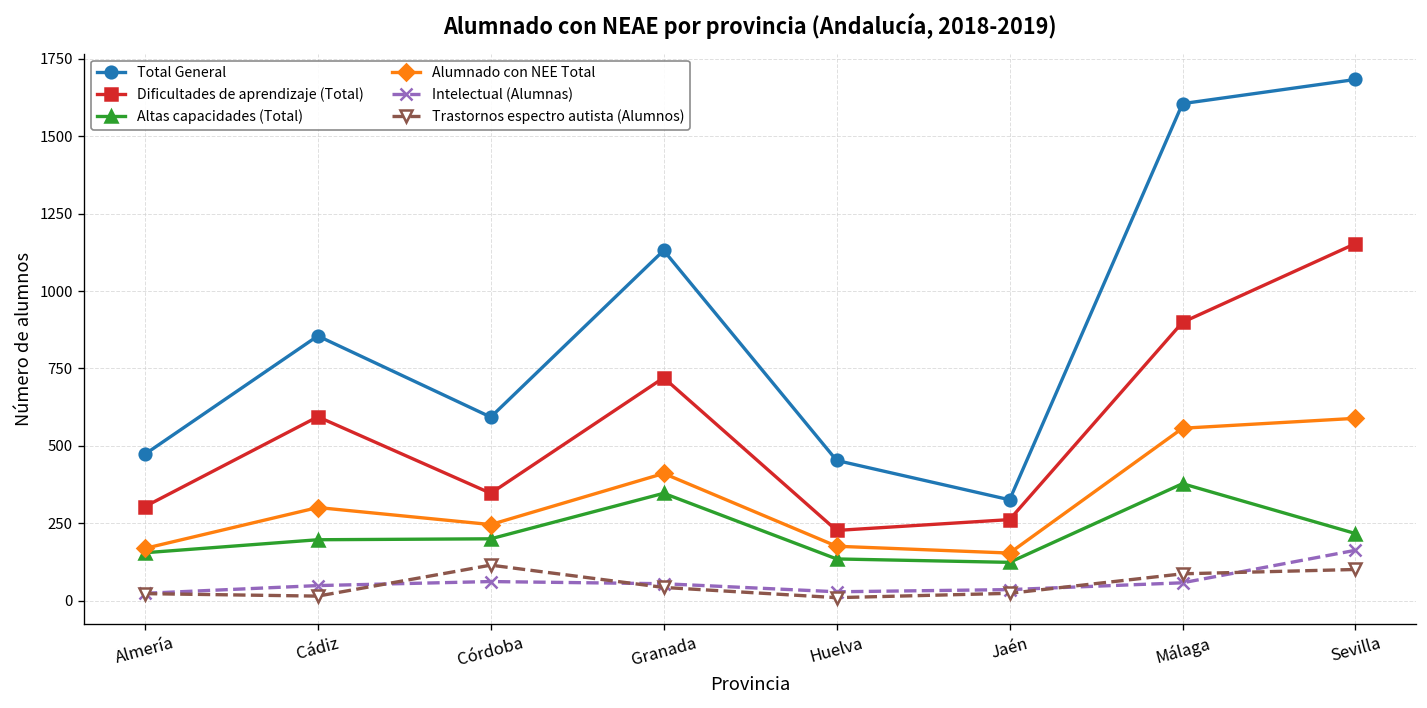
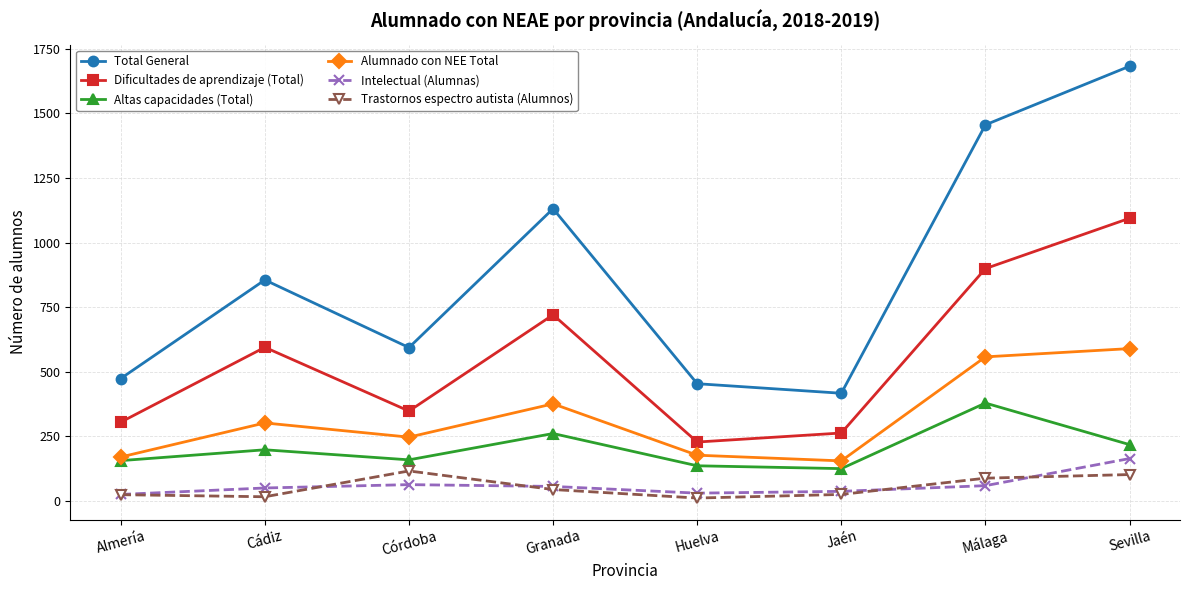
  {
    "Total General": {
      "Almería": 470,
      "Cádiz": 860,
      "Córdoba": 590,
      "Granada": 1130,
      "Huelva": 450,
-     "Jaén": 330,
-     "Málaga": 1610,
+     "Jaén": 420,
+     "Málaga": 1460,
      "Sevilla": 1680
    },
    "Dificultades de aprendizaje (Total)": {
      "Almería": 300,
      "Cádiz": 590,
      "Córdoba": 350,
      "Granada": 720,
      "Huelva": 230,
      "Jaén": 260,
      "Málaga": 900,
-     "Sevilla": 1150
+     "Sevilla": 1090
    },
    "Altas capacidades (Total)": {
      "Almería": 160,
      "Cádiz": 200,
-     "Córdoba": 200,
-     "Granada": 350,
+     "Córdoba": 160,
+     "Granada": 260,
      "Huelva": 140,
      "Jaén": 120,
      "Málaga": 380,
      "Sevilla": 220
    },
    "Alumnado con NEE Total": {
      "Almería": 170,
      "Cádiz": 300,
      "Córdoba": 250,
-     "Granada": 410,
+     "Granada": 380,
      "Huelva": 180,
      "Jaén": 150,
      "Málaga": 560,
      "Sevilla": 590
    },
    "Intelectual (Alumnas)": {
      "Cádiz": 50,
      "Córdoba": 60,
      "Granada": 60,
      "Huelva": 30,
      "Jaén": 40,
      "Málaga": 60,
      "Sevilla": 160
    },
    "Trastornos espectro autista (Alumnos)": {
      "Cádiz": 20,
      "Córdoba": 120,
      "Granada": 40,
      "Huelva": 10,
      "Jaén": 20,
      "Málaga": 90,
      "Sevilla": 100
    }
  }
